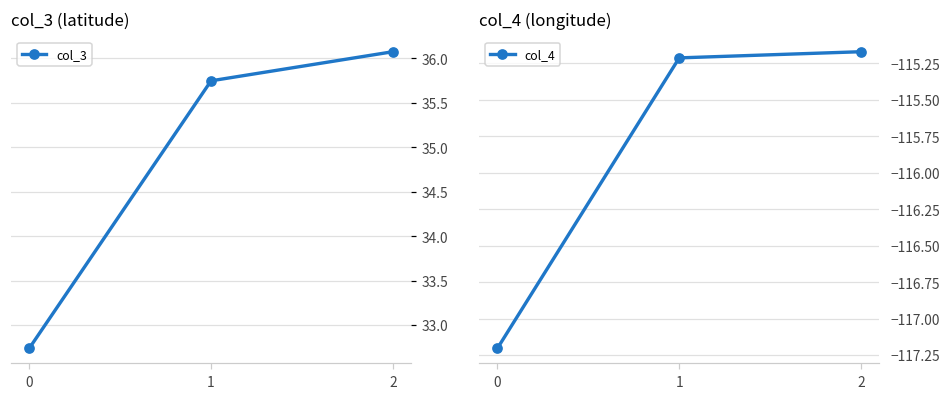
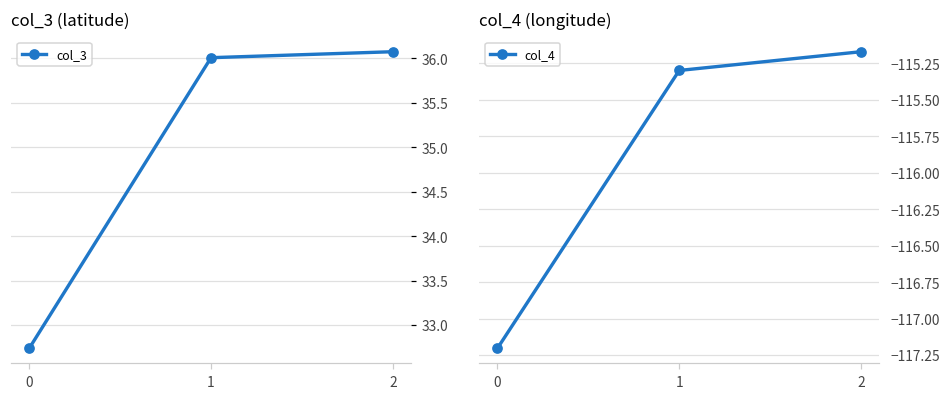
  {
    "col_3 (latitude)": {
      "0": 32.7,
-     "1": 35.7,
+     "1": 36.0,
      "2": 36.1
    },
    "col_4 (longitude)": {
      "0": -117.20,
-     "1": -115.21,
+     "1": -115.30,
      "2": -115.17
    }
  }
